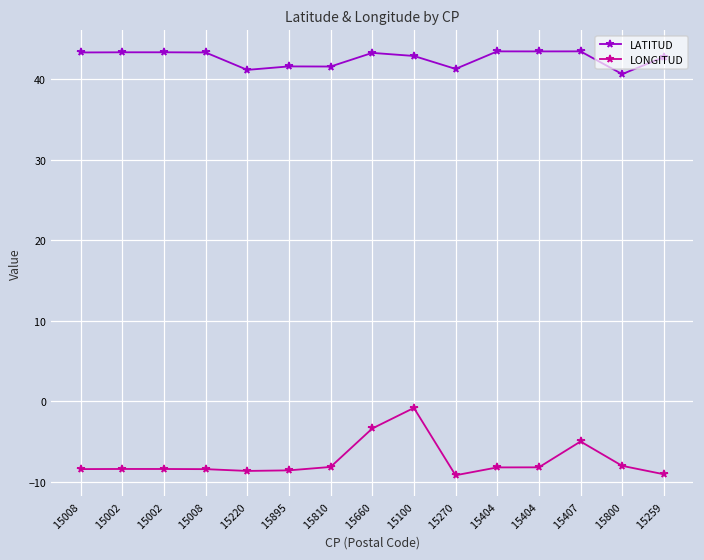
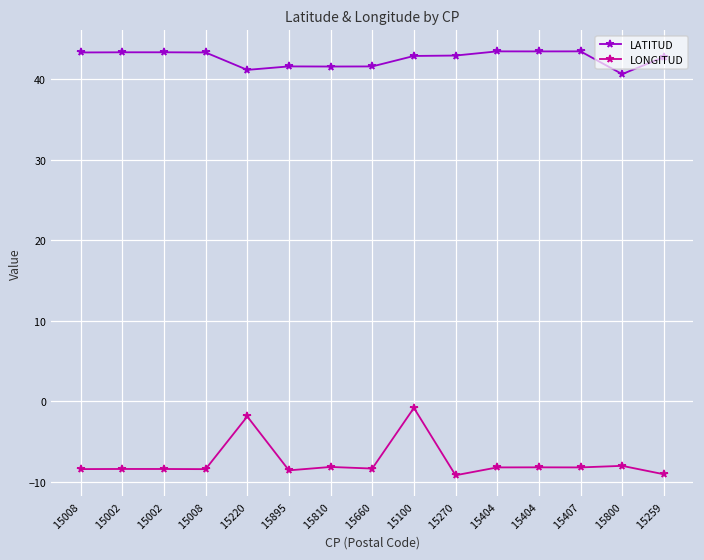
  {
    "LATITUD": {
      "15220": 41,
      "15895": 42,
      "15810": 42,
-     "15660": 43,
+     "15660": 42,
      "15100": 43,
-     "15270": 41,
+     "15270": 43,
      "15407": 43,
      "15800": 41
    },
    "LONGITUD": {
-     "15220": -9,
+     "15220": -2,
      "15895": -9,
      "15810": -8,
-     "15660": -3,
+     "15660": -8,
      "15100": -1,
      "15270": -9,
-     "15407": -5,
+     "15407": -8,
      "15800": -8,
      "15259": -9
    }
  }
